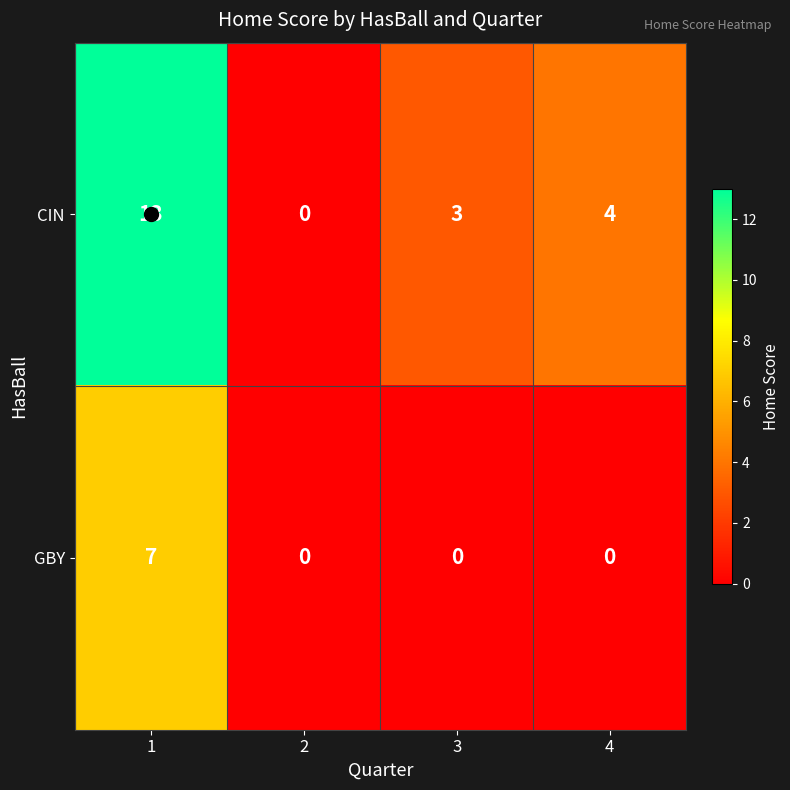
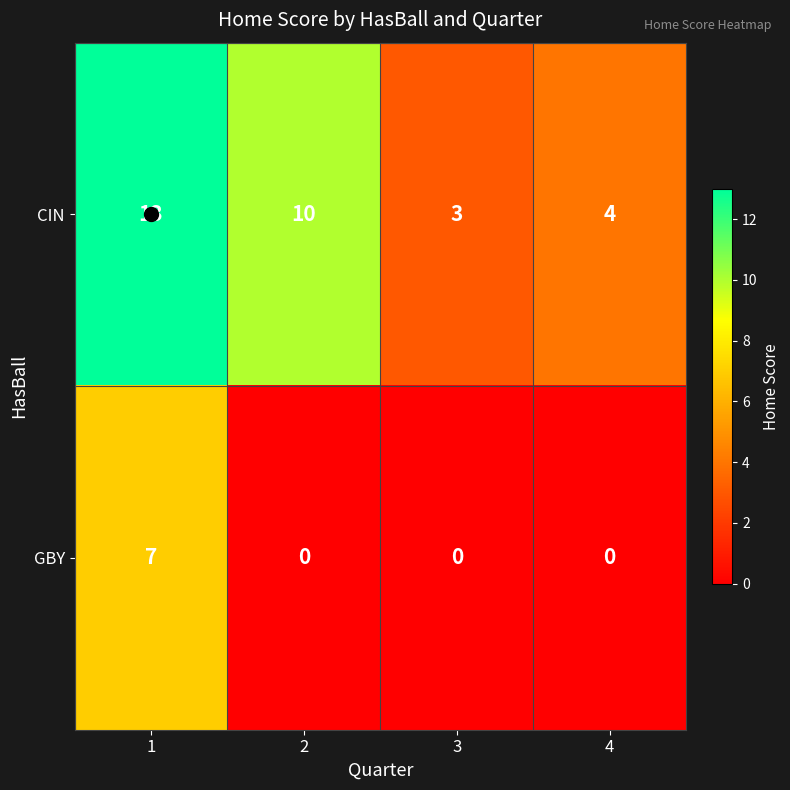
  {
    "CIN": {
-     "2": 0,
+     "2": 10,
      "3": 3,
      "4": 4
    },
    "GBY": {
      "1": 7,
      "2": 0,
      "3": 0,
      "4": 0
    }
  }
